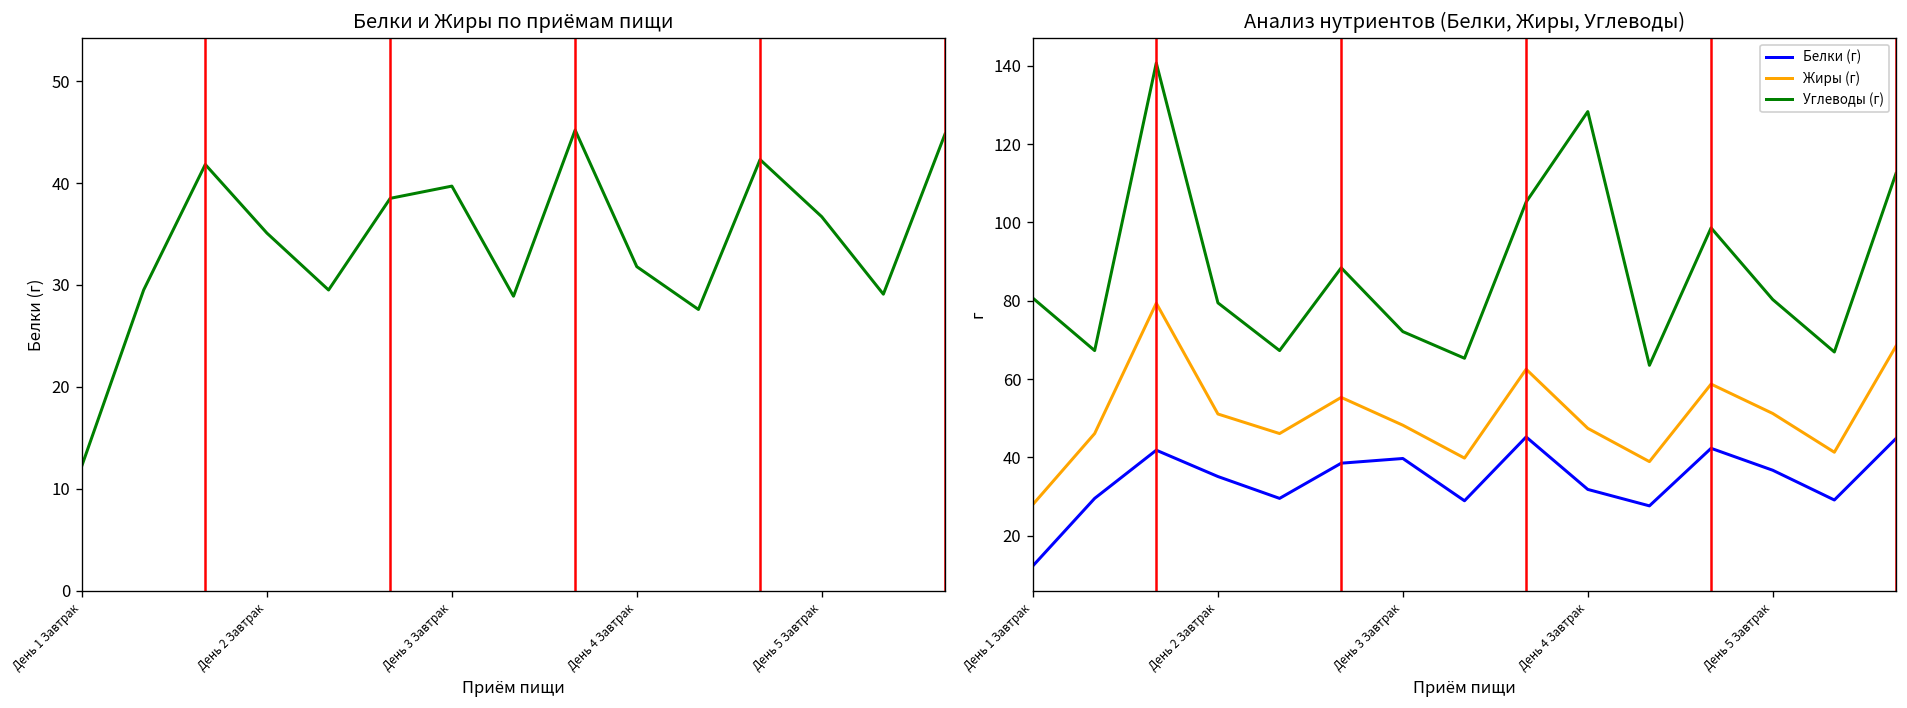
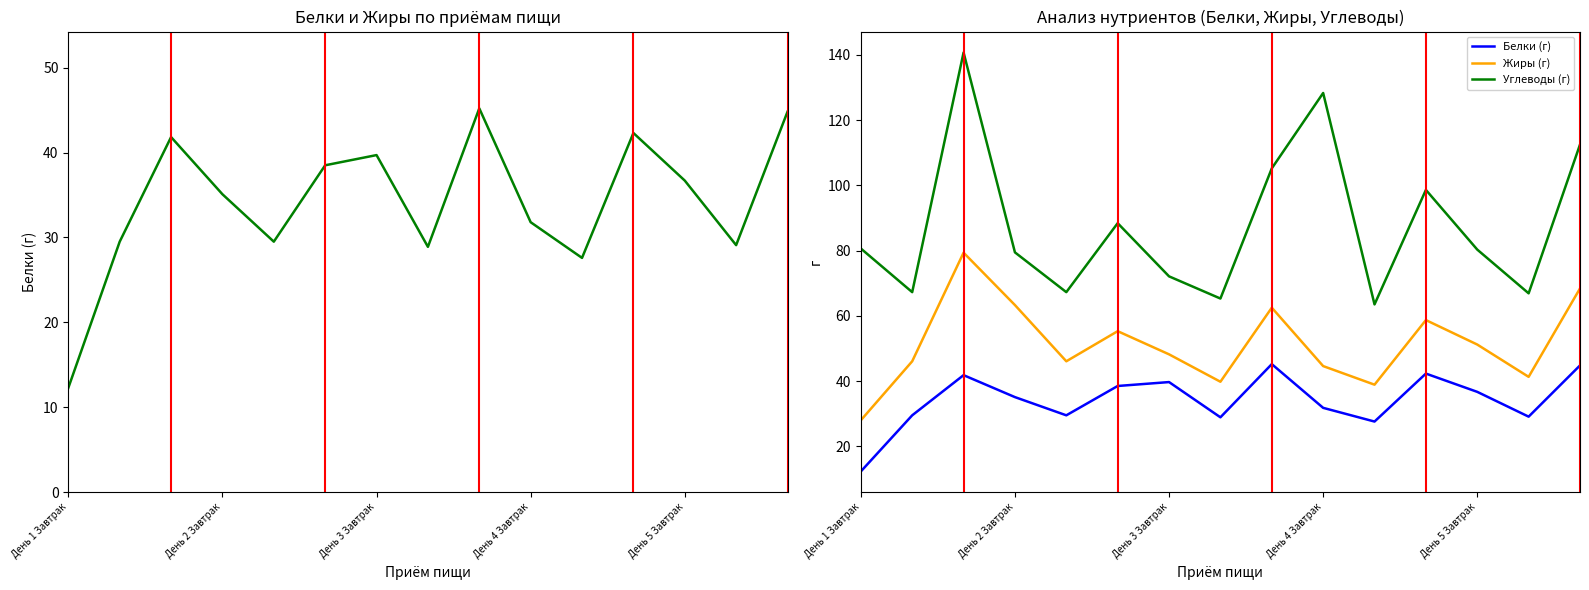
  {
    "Белки и Жиры по приёмам пищи": {
      "День 1 Завтрак": 12,
      "День 2 Завтрак": 35,
      "День 3 Завтрак": 40,
      "День 4 Завтрак": 32,
      "День 5 Завтрак": 37
    },
    "Анализ нутриентов (Белки, Жиры, Углеводы)": {
      "Белки (г)": {
        "День 1 Завтрак": 12,
        "День 2 Завтрак": 35,
        "День 3 Завтрак": 40,
        "День 4 Завтрак": 32,
        "День 5 Завтрак": 37
      },
      "Жиры (г)": {
        "День 1 Завтрак": 28,
-       "День 2 Завтрак": 51,
+       "День 2 Завтрак": 63,
        "День 3 Завтрак": 48,
-       "День 4 Завтрак": 47,
+       "День 4 Завтрак": 45,
        "День 5 Завтрак": 51
      },
      "Углеводы (г)": {
        "День 1 Завтрак": 81,
        "День 2 Завтрак": 79,
        "День 3 Завтрак": 72,
        "День 4 Завтрак": 128,
        "День 5 Завтрак": 80
      }
    }
  }
